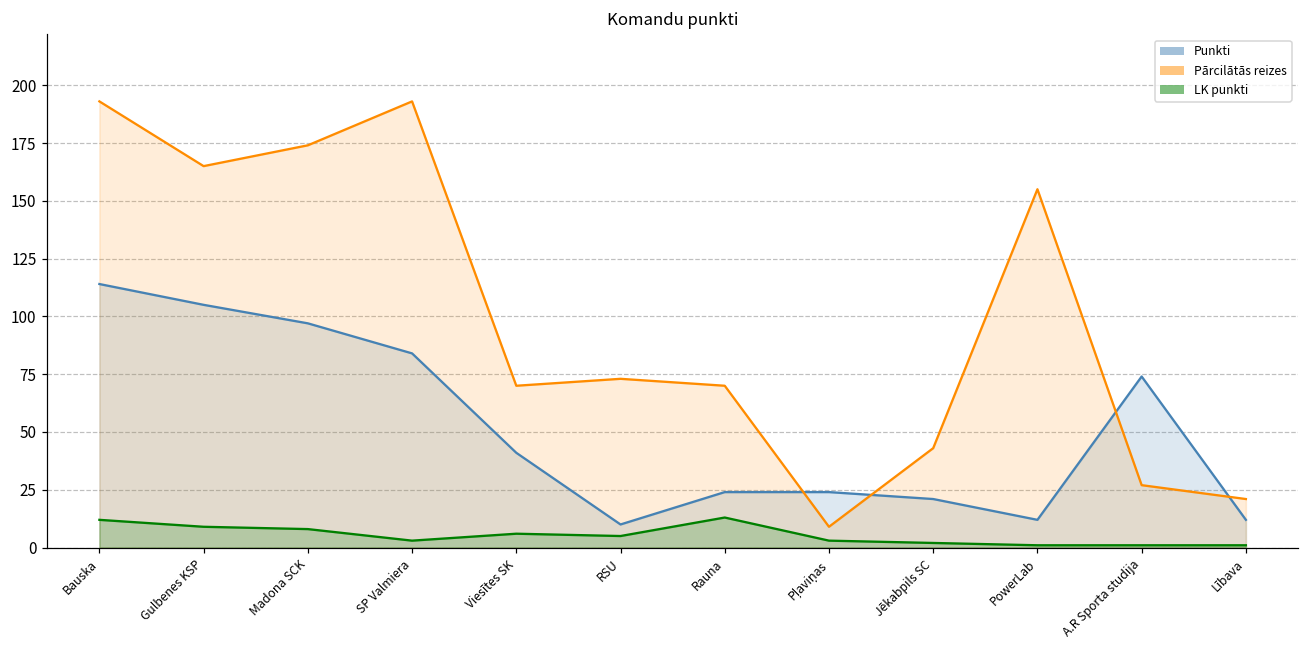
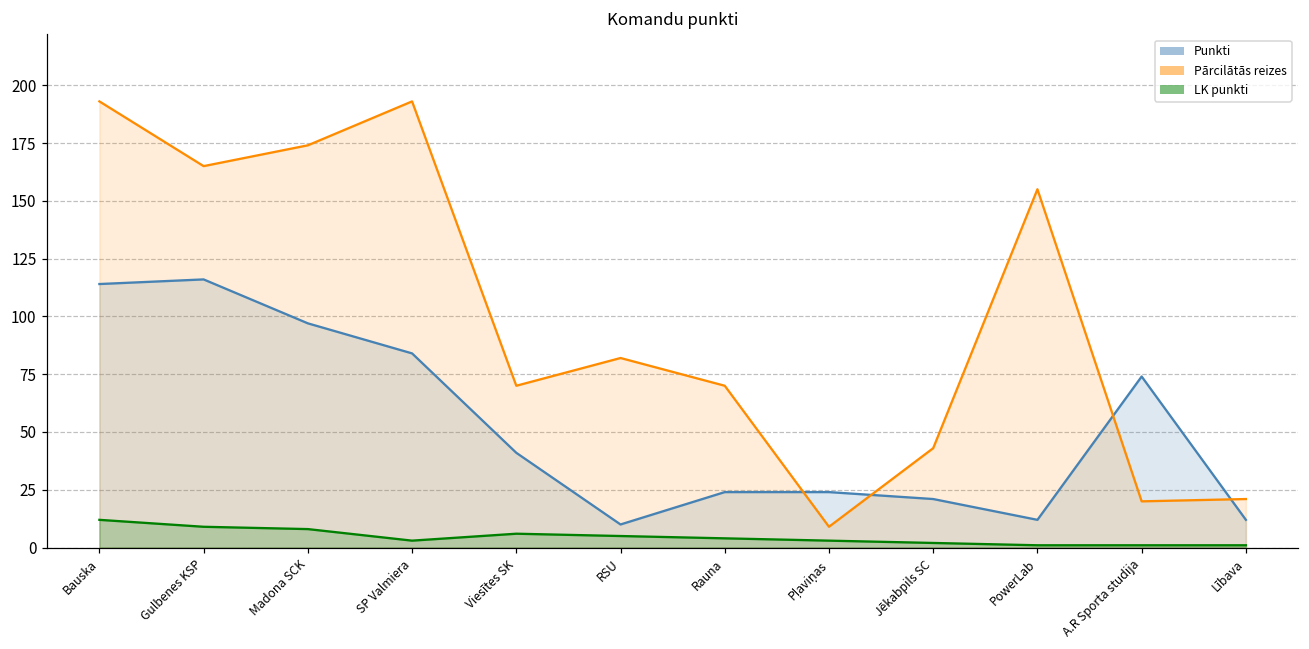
  {
    "Punkti": {
      "Bauska": 114,
-     "Gulbenes KSP": 105,
+     "Gulbenes KSP": 116,
      "Madona SCK": 97,
      "SP Valmiera": 84,
      "Viesītes SK": 41,
      "RSU": 10,
      "Rauna": 24,
      "Pļaviņas": 24,
      "Jēkabpils SC": 21,
      "PowerLab": 12,
      "A.R Sporta studija": 74,
      "Lībava": 12
    },
    "Pārcilātās reizes": {
      "Bauska": 193,
      "Gulbenes KSP": 165,
      "Madona SCK": 174,
      "SP Valmiera": 193,
      "Viesītes SK": 70,
-     "RSU": 73,
+     "RSU": 82,
      "Rauna": 70,
      "Pļaviņas": 9,
      "Jēkabpils SC": 43,
      "PowerLab": 155,
-     "A.R Sporta studija": 27,
+     "A.R Sporta studija": 20,
      "Lībava": 21
    },
    "LK punkti": {
      "Bauska": 12,
      "Gulbenes KSP": 9,
      "Madona SCK": 8,
      "SP Valmiera": 3,
      "Viesītes SK": 6,
      "RSU": 5,
-     "Rauna": 13,
+     "Rauna": 4,
      "Pļaviņas": 3,
      "Jēkabpils SC": 2,
      "PowerLab": 1,
      "A.R Sporta studija": 1,
      "Lībava": 1
    }
  }
